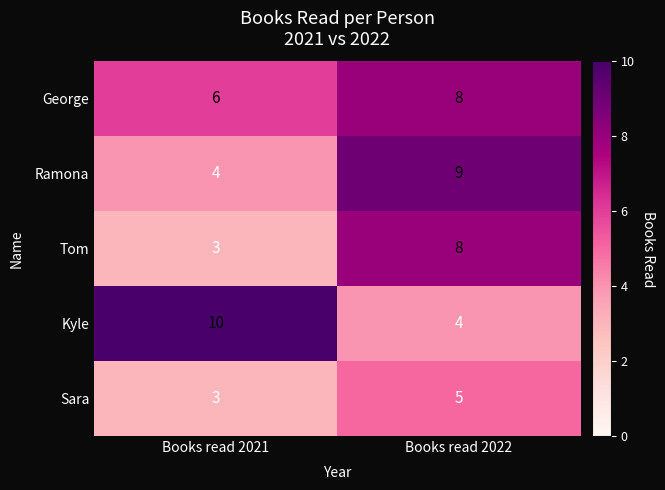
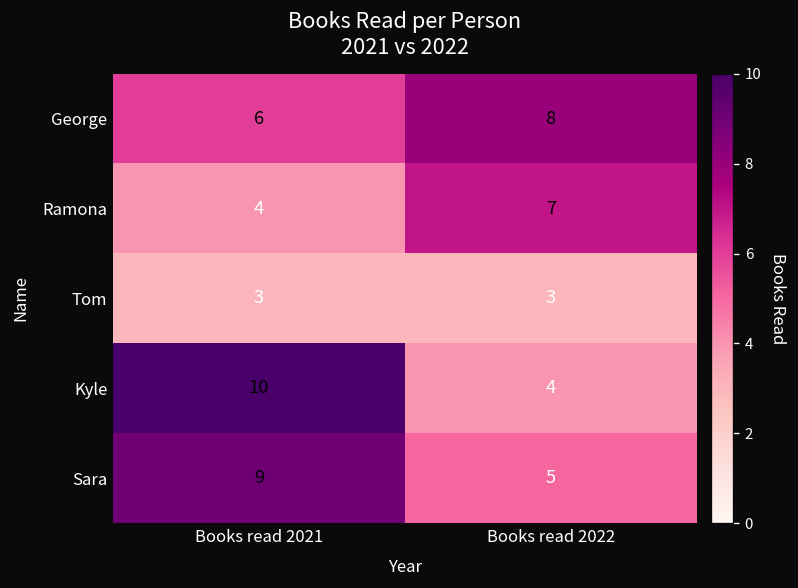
  {
    "George": {
      "Books read 2021": 6,
      "Books read 2022": 8
    },
    "Ramona": {
      "Books read 2021": 4,
-     "Books read 2022": 9
+     "Books read 2022": 7
    },
    "Tom": {
      "Books read 2021": 3,
-     "Books read 2022": 8
+     "Books read 2022": 3
    },
    "Kyle": {
      "Books read 2021": 10,
      "Books read 2022": 4
    },
    "Sara": {
-     "Books read 2021": 3,
+     "Books read 2021": 9,
      "Books read 2022": 5
    }
  }
